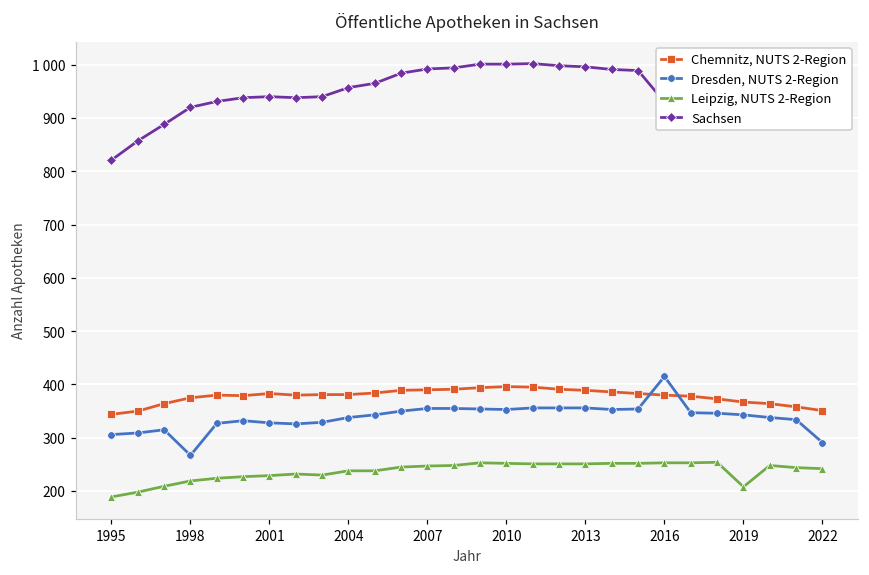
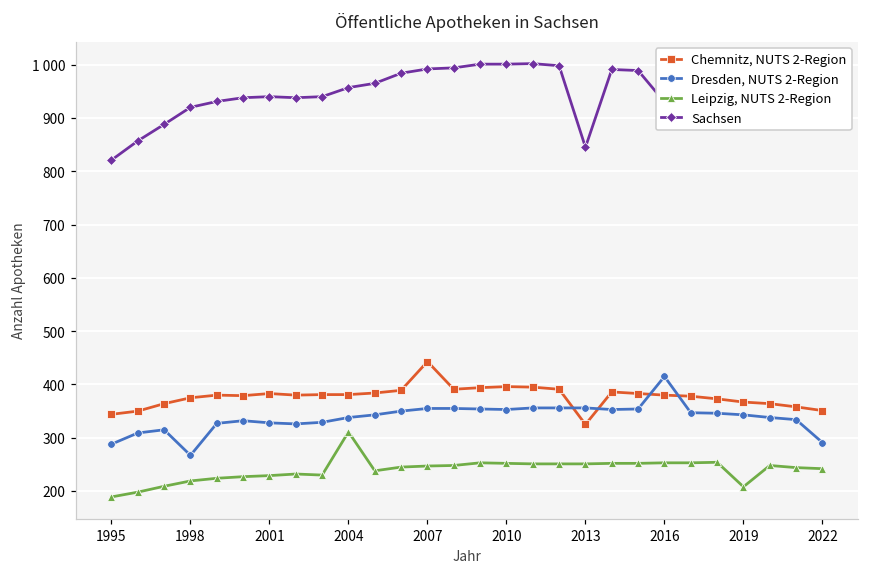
  {
    "Chemnitz, NUTS 2-Region": {
      "1995": 340,
      "1998": 380,
      "2001": 380,
      "2004": 380,
-     "2007": 390,
+     "2007": 440,
      "2010": 400,
-     "2013": 390,
+     "2013": 330,
      "2016": 380,
      "2019": 370,
      "2022": 350
    },
    "Dresden, NUTS 2-Region": {
-     "1995": 310,
+     "1995": 290,
      "1998": 270,
      "2001": 330,
      "2004": 340,
      "2007": 360,
      "2010": 350,
      "2013": 360,
      "2016": 420,
      "2019": 340,
      "2022": 290
    },
    "Leipzig, NUTS 2-Region": {
      "1995": 190,
      "1998": 220,
      "2001": 230,
-     "2004": 240,
+     "2004": 310,
      "2007": 250,
      "2010": 250,
      "2013": 250,
      "2016": 250,
      "2019": 210,
      "2022": 240
    },
    "Sachsen": {
      "1995": 820,
      "1998": 920,
      "2001": 940,
      "2004": 960,
      "2007": 990,
      "2010": 1000,
-     "2013": 1000
+     "2013": 850
    }
  }
